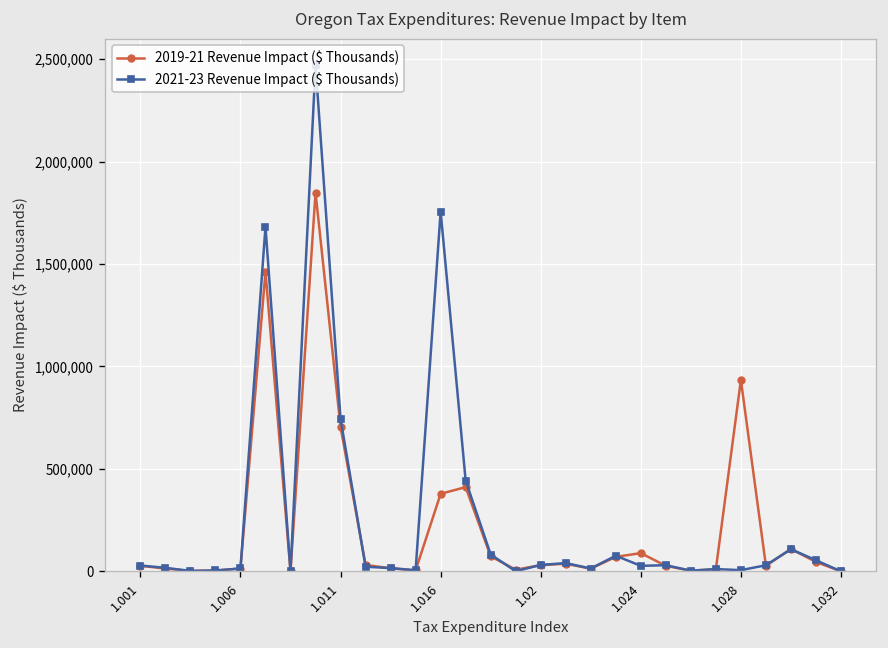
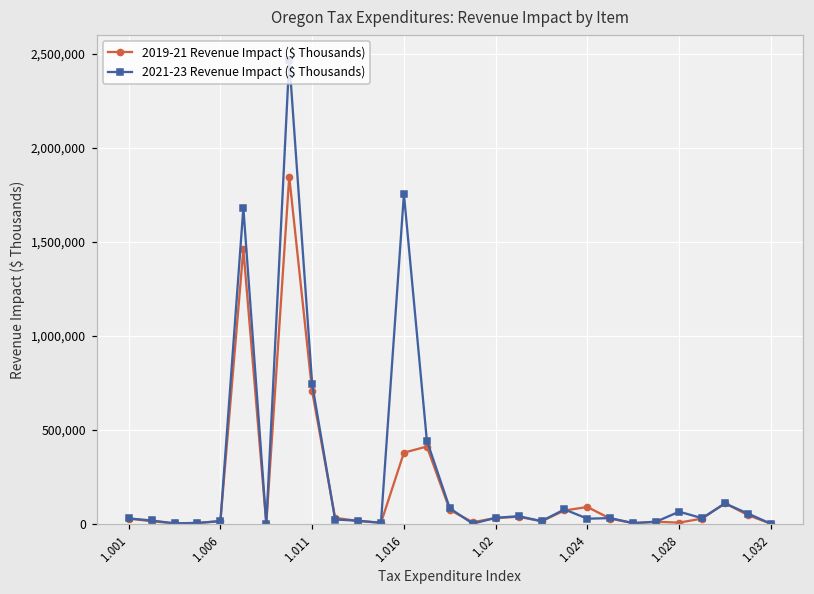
  {
    "2019-21 Revenue Impact ($ Thousands)": {
      "1.011": "700,000",
      "1.016": "380,000",
      "1.024": "90,000",
-     "1.028": "930,000"
+     "1.028": "10,000"
    },
    "2021-23 Revenue Impact ($ Thousands)": {
      "1.011": "740,000",
      "1.016": "1,760,000",
      "1.024": "30,000",
-     "1.028": "10,000"
+     "1.028": "60,000"
    }
  }
